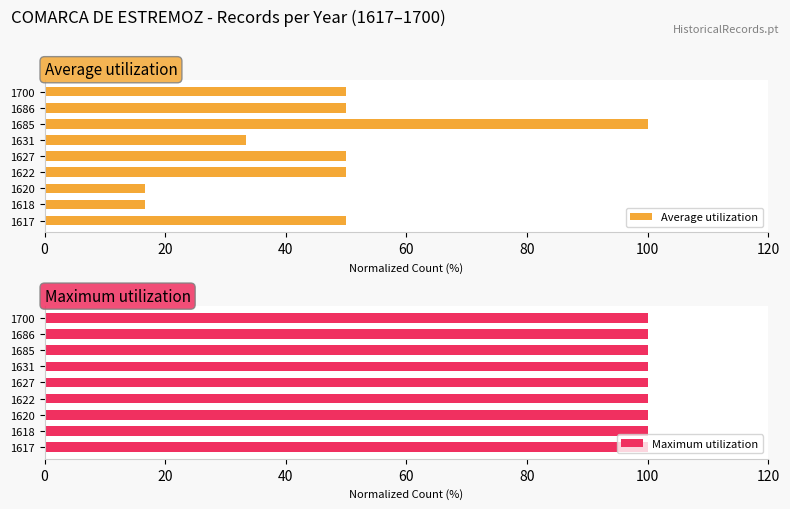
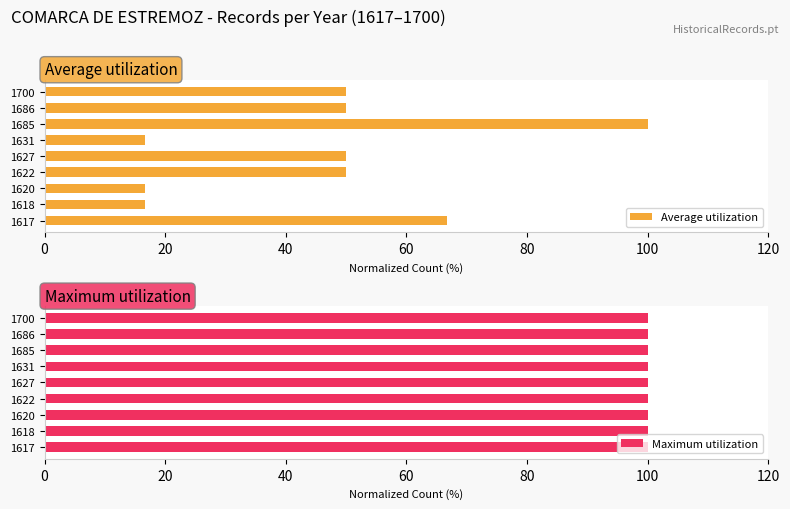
  {
    "Average utilization": {
      "1700": 50,
      "1686": 50,
      "1685": 100,
-     "1631": 33,
+     "1631": 17,
      "1627": 50,
      "1622": 50,
      "1620": 17,
      "1618": 17,
-     "1617": 50
+     "1617": 67
    },
    "Maximum utilization": {
      "1700": 100,
      "1686": 100,
      "1685": 100,
      "1631": 100,
      "1627": 100,
      "1622": 100,
      "1620": 100,
      "1618": 100
    }
  }
